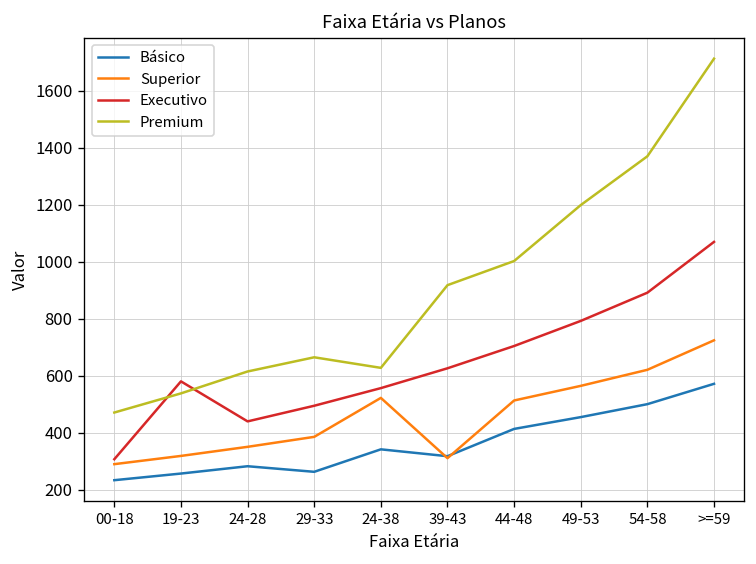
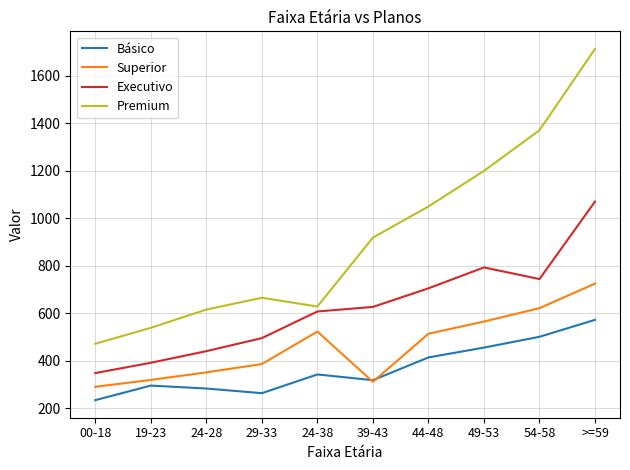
  {
    "Básico": {
      "00-18": 230,
-     "19-23": 260,
+     "19-23": 290,
      "24-28": 280,
      "29-33": 260,
      "24-38": 340,
      "44-48": 410,
      "49-53": 450,
      "54-58": 500,
      ">=59": 570
    },
    "Superior": {
      "00-18": 290,
      "19-23": 320,
      "24-28": 350,
      "29-33": 390,
      "24-38": 520,
      "44-48": 510,
      "49-53": 560,
      "54-58": 620,
      ">=59": 720
    },
    "Executivo": {
-     "00-18": 310,
-     "19-23": 580,
+     "00-18": 350,
+     "19-23": 390,
      "24-28": 440,
      "29-33": 490,
-     "24-38": 560,
+     "24-38": 610,
      "39-43": 630,
      "44-48": 700,
      "49-53": 790,
-     "54-58": 890,
+     "54-58": 740,
      ">=59": 1070
    },
    "Premium": {
      "00-18": 470,
      "19-23": 540,
      "24-28": 620,
      "29-33": 660,
      "24-38": 630,
      "39-43": 920,
-     "44-48": 1000,
+     "44-48": 1050,
      "49-53": 1200,
      "54-58": 1370,
      ">=59": 1710
    }
  }
